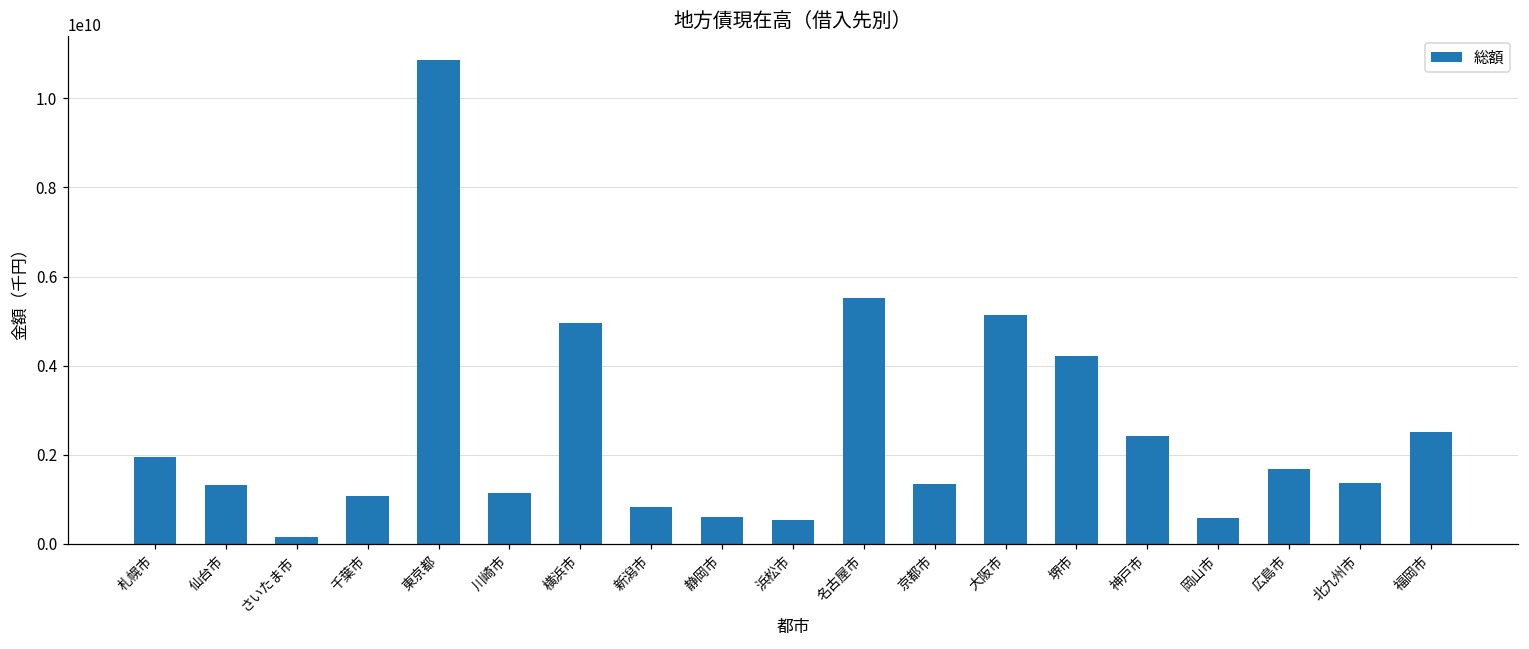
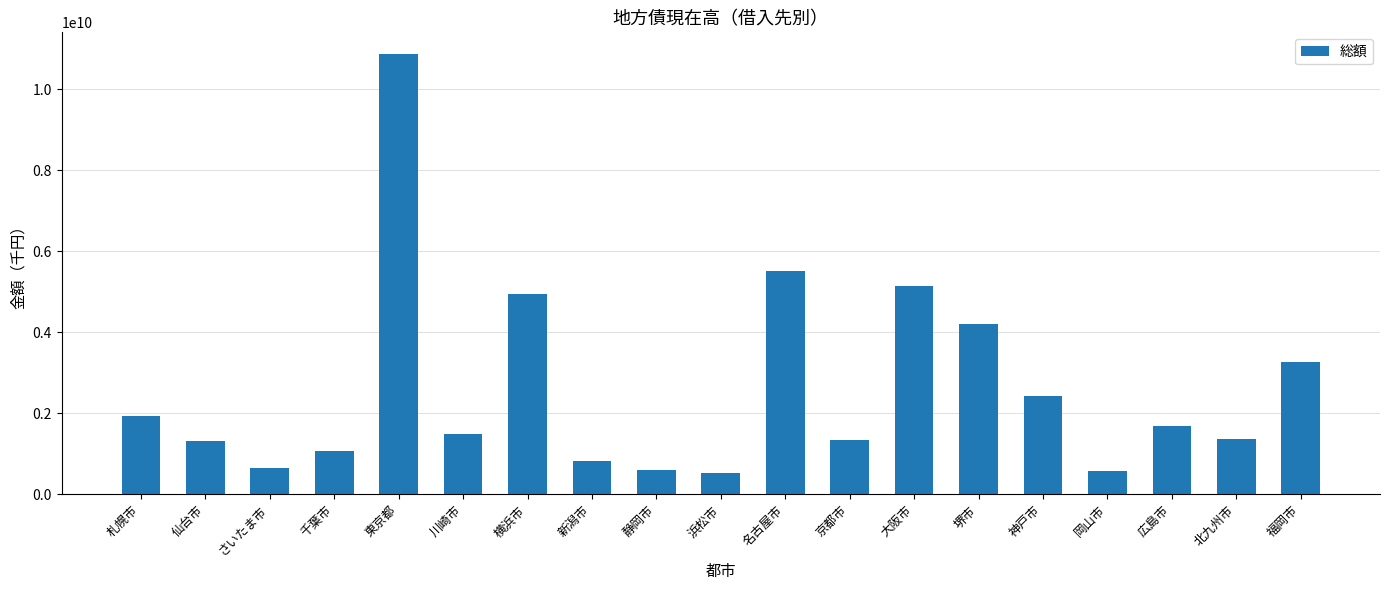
  {
    "札幌市": 1900000000,
    "仙台市": 1300000000,
-   "さいたま市": 200000000,
+   "さいたま市": 700000000,
    "千葉市": 1100000000,
    "東京都": 10900000000,
-   "川崎市": 1200000000,
+   "川崎市": 1500000000,
    "横浜市": 5000000000,
    "新潟市": 800000000,
    "静岡市": 600000000,
    "浜松市": 500000000,
    "名古屋市": 5500000000,
    "京都市": 1300000000,
    "大阪市": 5100000000,
    "堺市": 4200000000,
    "神戸市": 2400000000,
    "岡山市": 600000000,
    "広島市": 1700000000,
    "北九州市": 1400000000,
-   "福岡市": 2500000000
+   "福岡市": 3300000000
  }
